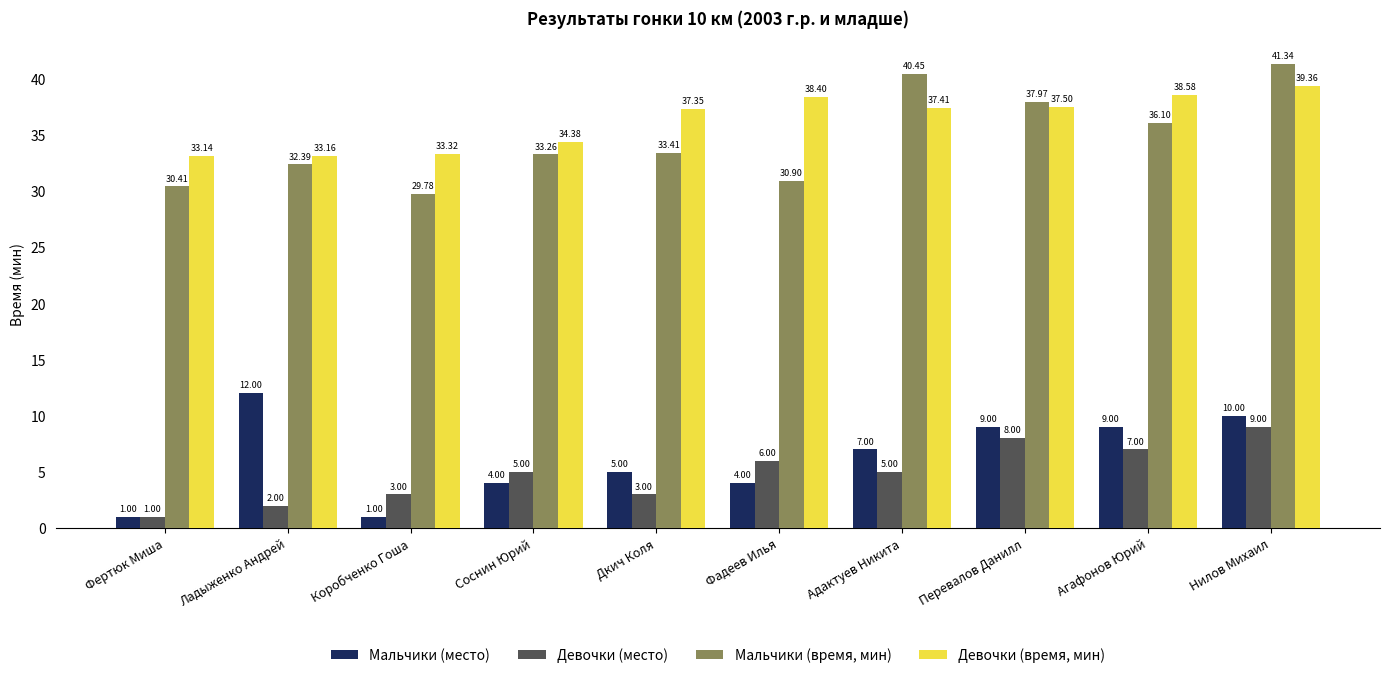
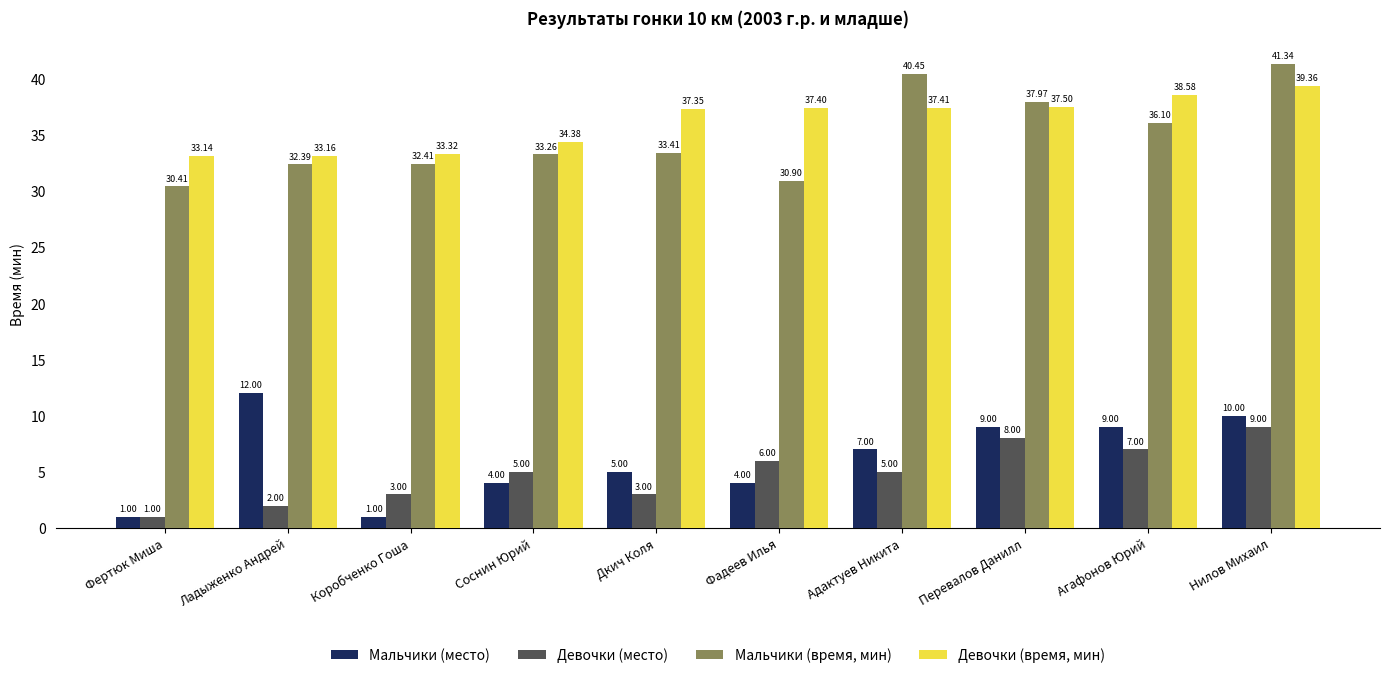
  {
    "Мальчики (место)": {
      "Фертюк Миша": 1.00,
      "Ладыженко Андрей": 12.00,
      "Коробченко Гоша": 1.00,
      "Соснин Юрий": 4.00,
      "Дкич Коля": 5.00,
      "Фадеев Илья": 4.00,
      "Адактуев Никита": 7.00,
      "Перевалов Данилл": 9.00,
      "Агафонов Юрий": 9.00,
      "Нилов Михаил": 10.00
    },
    "Девочки (место)": {
      "Фертюк Миша": 1.00,
      "Ладыженко Андрей": 2.00,
      "Коробченко Гоша": 3.00,
      "Соснин Юрий": 5.00,
      "Дкич Коля": 3.00,
      "Фадеев Илья": 6.00,
      "Адактуев Никита": 5.00,
      "Перевалов Данилл": 8.00,
      "Агафонов Юрий": 7.00,
      "Нилов Михаил": 9.00
    },
    "Мальчики (время, мин)": {
      "Фертюк Миша": 30.41,
      "Ладыженко Андрей": 32.39,
-     "Коробченко Гоша": 29.78,
+     "Коробченко Гоша": 32.41,
      "Соснин Юрий": 33.26,
      "Дкич Коля": 33.41,
      "Фадеев Илья": 30.90,
      "Адактуев Никита": 40.45,
      "Перевалов Данилл": 37.97,
      "Агафонов Юрий": 36.10,
      "Нилов Михаил": 41.34
    },
    "Девочки (время, мин)": {
      "Фертюк Миша": 33.14,
      "Ладыженко Андрей": 33.16,
      "Коробченко Гоша": 33.32,
      "Соснин Юрий": 34.38,
      "Дкич Коля": 37.35,
-     "Фадеев Илья": 38.40,
+     "Фадеев Илья": 37.40,
      "Адактуев Никита": 37.41,
      "Перевалов Данилл": 37.50,
      "Агафонов Юрий": 38.58,
      "Нилов Михаил": 39.36
    }
  }
